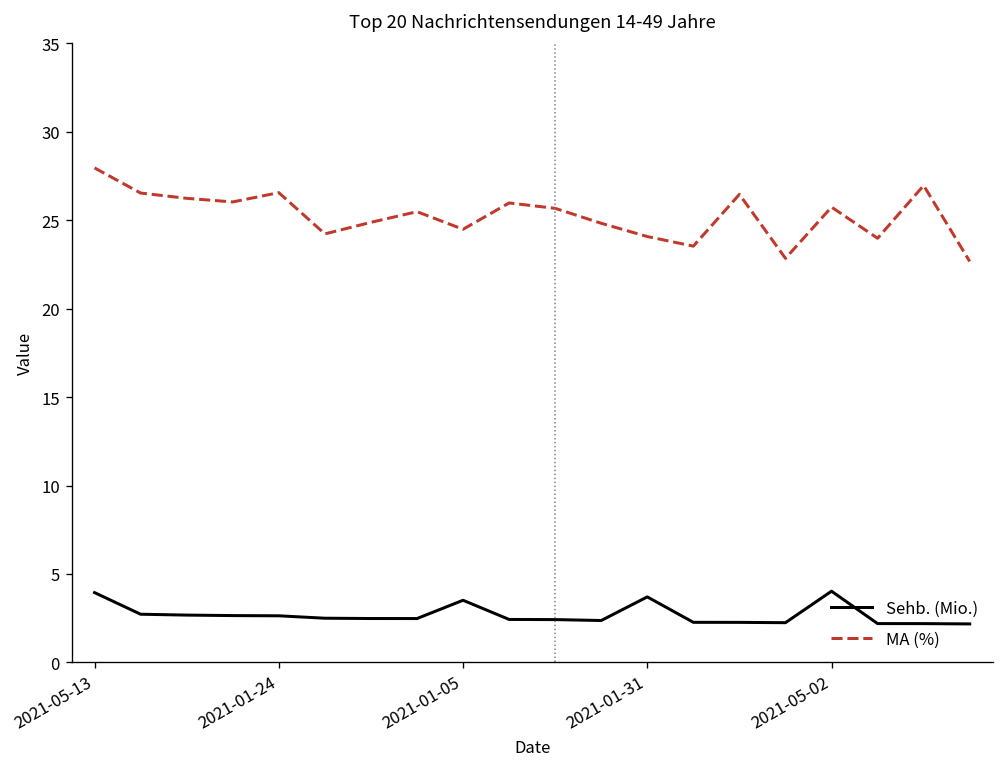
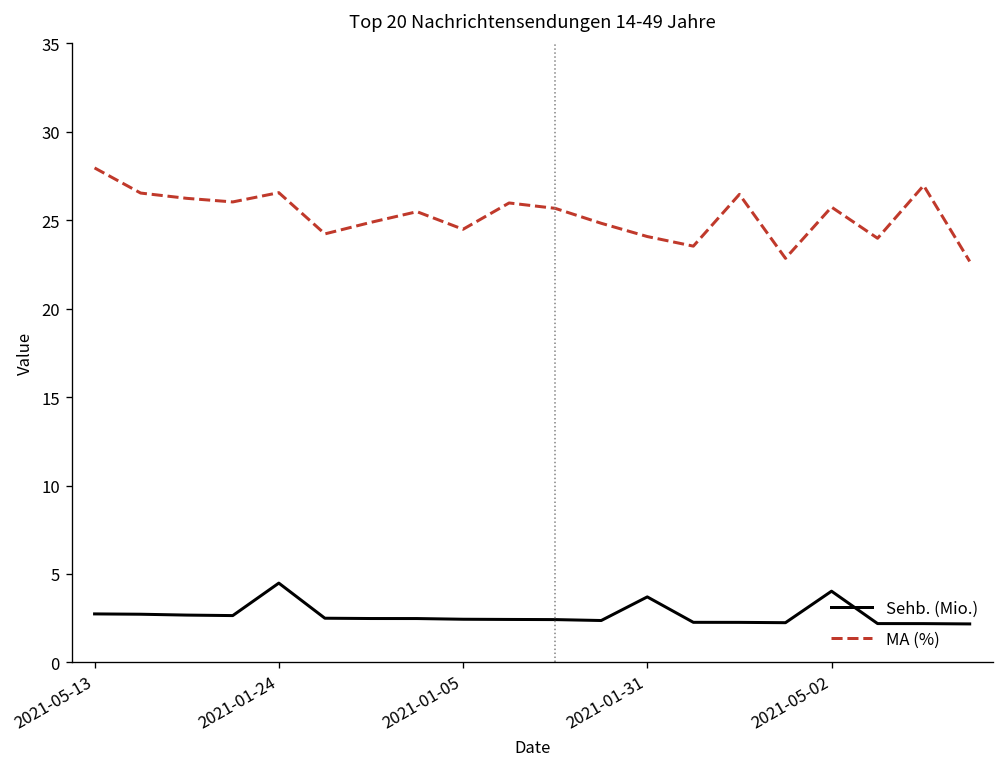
  {
    "Sehb. (Mio.)": {
-     "2021-05-13": 3.9,
-     "2021-01-24": 2.6,
-     "2021-01-05": 3.5,
+     "2021-05-13": 2.7,
+     "2021-01-24": 4.5,
+     "2021-01-05": 2.4,
      "2021-01-31": 3.7,
      "2021-05-02": 4.0
    },
    "MA (%)": {
      "2021-05-13": 28.0,
      "2021-01-24": 26.6,
      "2021-01-05": 24.5,
      "2021-01-31": 24.1,
      "2021-05-02": 25.7
    }
  }
